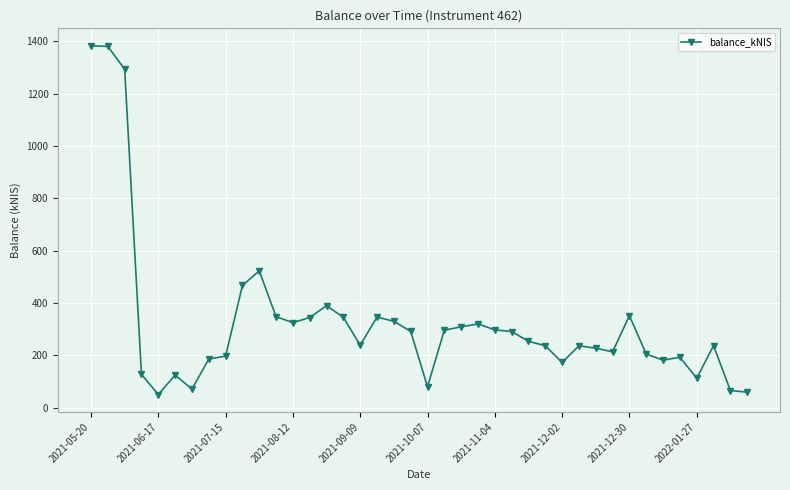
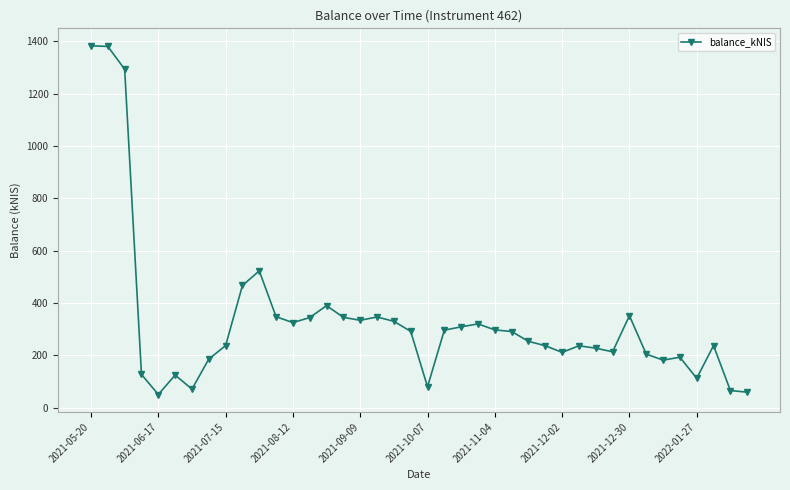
  {
    "2021-05-20": 1380,
    "2021-06-17": 50,
-   "2021-07-15": 200,
+   "2021-07-15": 240,
    "2021-08-12": 330,
-   "2021-09-09": 240,
+   "2021-09-09": 330,
    "2021-10-07": 80,
    "2021-11-04": 300,
-   "2021-12-02": 170,
+   "2021-12-02": 210,
    "2021-12-30": 350,
    "2022-01-27": 110
  }
